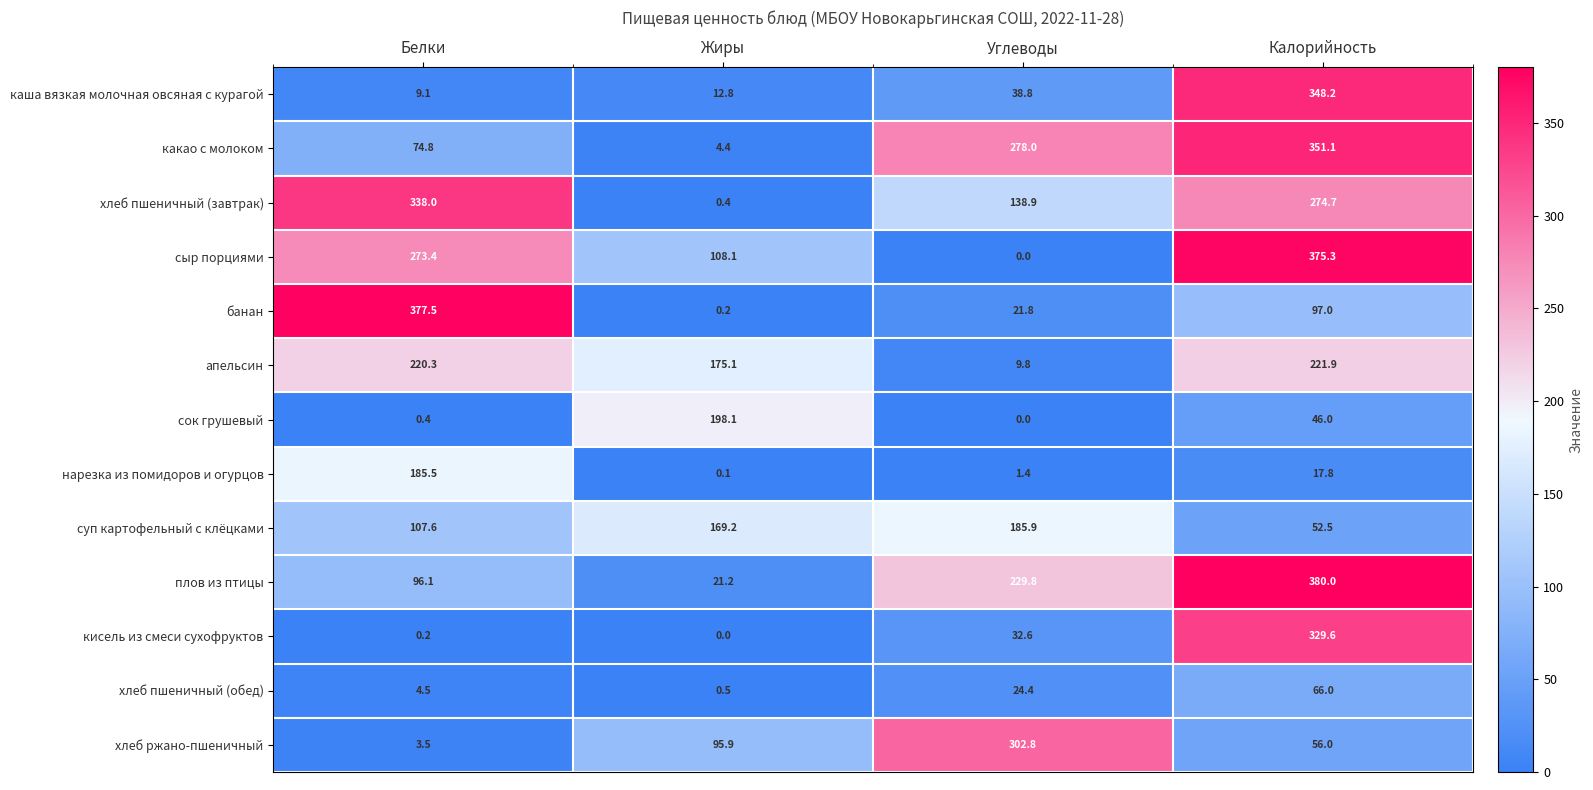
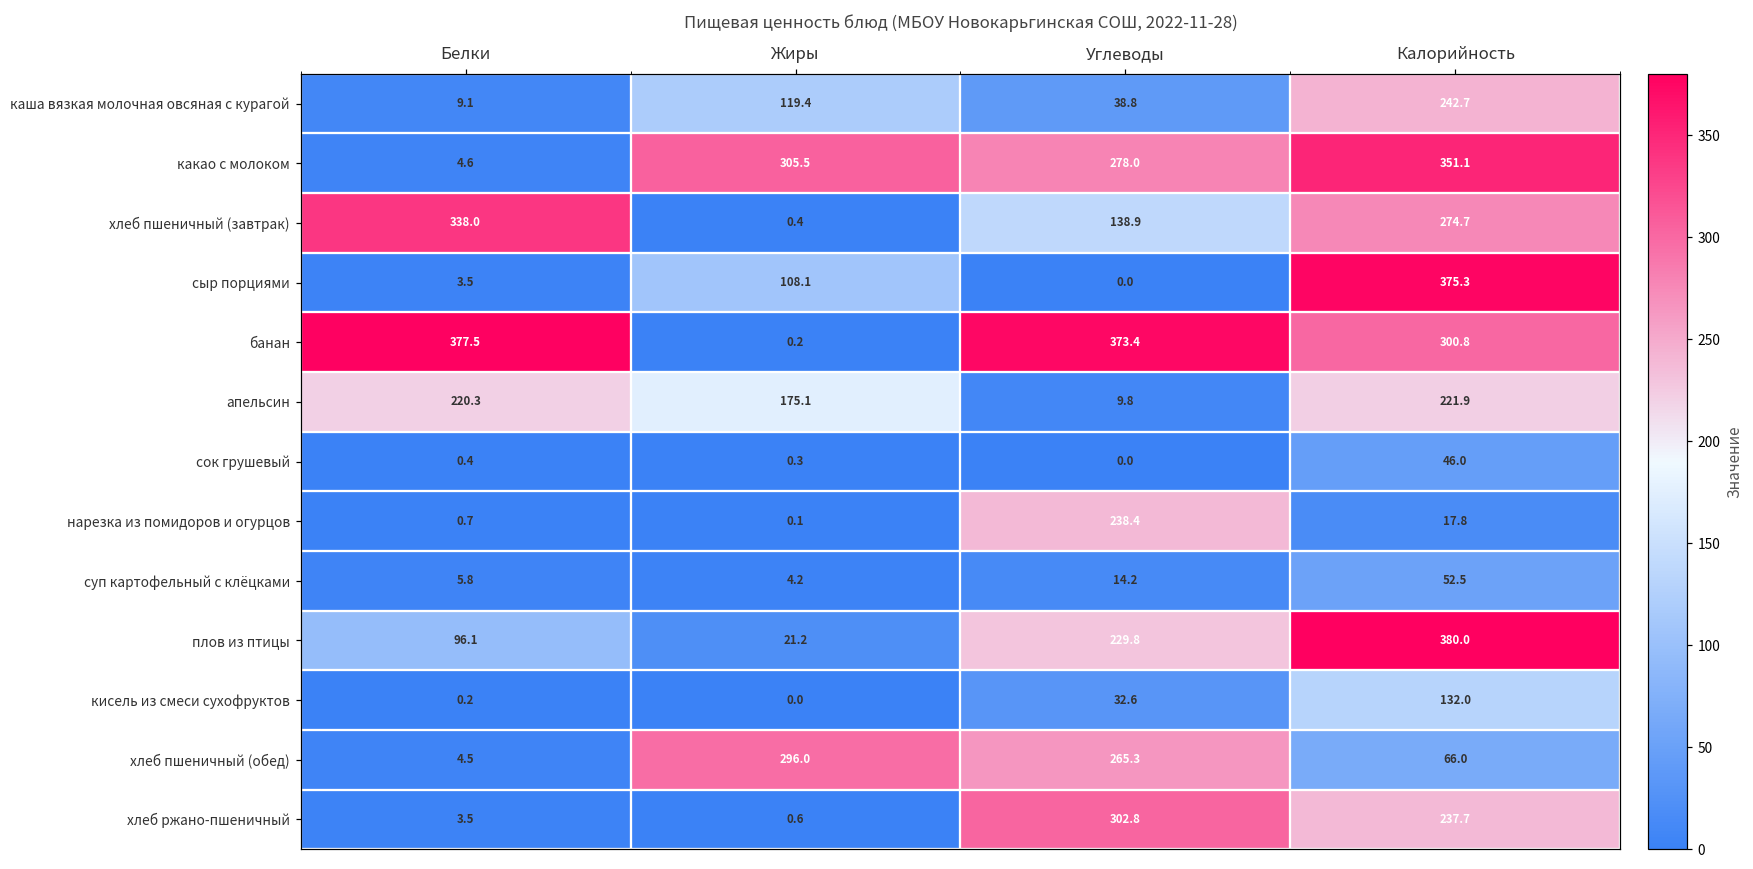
  {
    "каша вязкая молочная овсяная с курагой": {
      "Белки": 9.1,
-     "Жиры": 12.8,
+     "Жиры": 119.4,
      "Углеводы": 38.8,
-     "Калорийность": 348.2
+     "Калорийность": 242.7
    },
    "какао с молоком": {
-     "Белки": 74.8,
-     "Жиры": 4.4,
+     "Белки": 4.6,
+     "Жиры": 305.5,
      "Углеводы": 278.0,
      "Калорийность": 351.1
    },
    "хлеб пшеничный (завтрак)": {
      "Белки": 338.0,
      "Жиры": 0.4,
      "Углеводы": 138.9,
      "Калорийность": 274.7
    },
    "сыр порциями": {
-     "Белки": 273.4,
+     "Белки": 3.5,
      "Жиры": 108.1,
      "Углеводы": 0.0,
      "Калорийность": 375.3
    },
    "банан": {
      "Белки": 377.5,
      "Жиры": 0.2,
-     "Углеводы": 21.8,
-     "Калорийность": 97.0
+     "Углеводы": 373.4,
+     "Калорийность": 300.8
    },
    "апельсин": {
      "Белки": 220.3,
      "Жиры": 175.1,
      "Углеводы": 9.8,
      "Калорийность": 221.9
    },
    "сок грушевый": {
      "Белки": 0.4,
-     "Жиры": 198.1,
+     "Жиры": 0.3,
      "Углеводы": 0.0,
      "Калорийность": 46.0
    },
    "нарезка из помидоров и огурцов": {
-     "Белки": 185.5,
+     "Белки": 0.7,
      "Жиры": 0.1,
-     "Углеводы": 1.4,
+     "Углеводы": 238.4,
      "Калорийность": 17.8
    },
    "суп картофельный с клёцками": {
-     "Белки": 107.6,
-     "Жиры": 169.2,
-     "Углеводы": 185.9,
+     "Белки": 5.8,
+     "Жиры": 4.2,
+     "Углеводы": 14.2,
      "Калорийность": 52.5
    },
    "плов из птицы": {
      "Белки": 96.1,
      "Жиры": 21.2,
      "Углеводы": 229.8,
      "Калорийность": 380.0
    },
    "кисель из смеси сухофруктов": {
      "Белки": 0.2,
      "Жиры": 0.0,
      "Углеводы": 32.6,
-     "Калорийность": 329.6
+     "Калорийность": 132.0
    },
    "хлеб пшеничный (обед)": {
      "Белки": 4.5,
-     "Жиры": 0.5,
-     "Углеводы": 24.4,
+     "Жиры": 296.0,
+     "Углеводы": 265.3,
      "Калорийность": 66.0
    },
    "хлеб ржано-пшеничный": {
      "Белки": 3.5,
-     "Жиры": 95.9,
+     "Жиры": 0.6,
      "Углеводы": 302.8,
-     "Калорийность": 56.0
+     "Калорийность": 237.7
    }
  }
